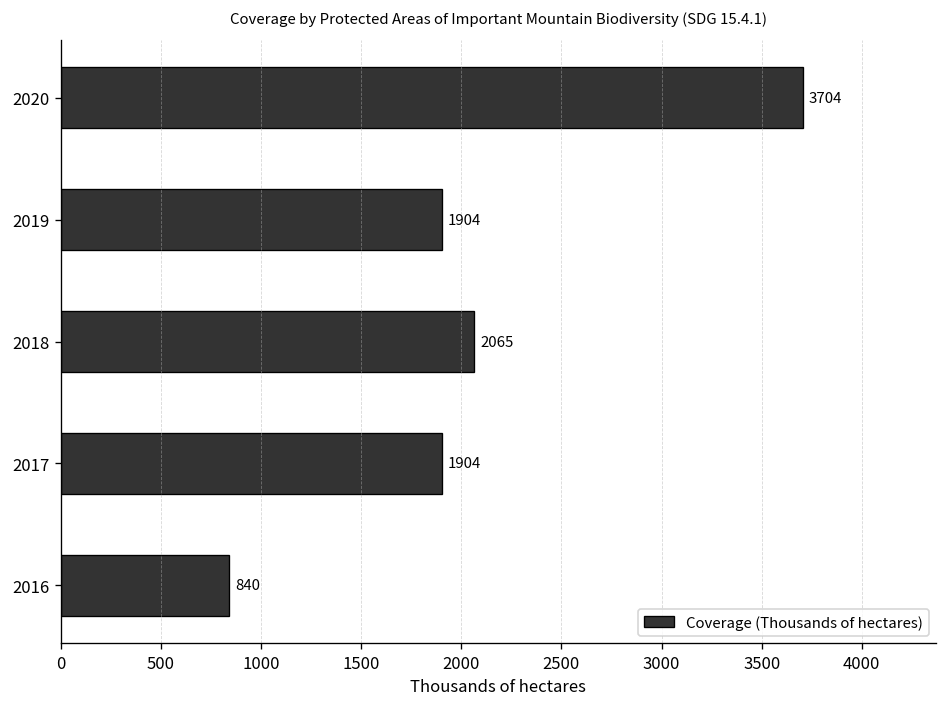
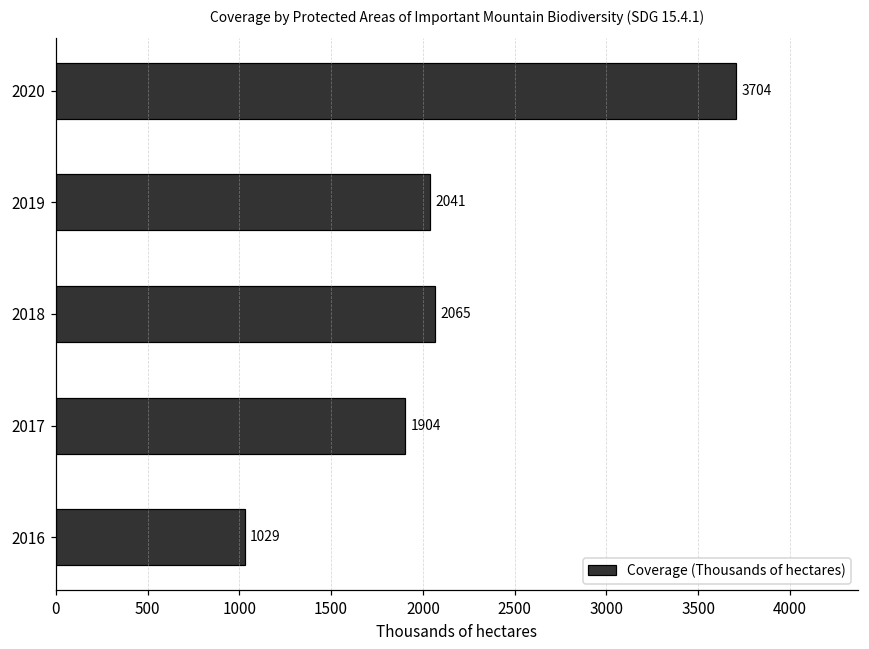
  {
    "2020": 3704,
-   "2019": 1904,
+   "2019": 2041,
    "2018": 2065,
    "2017": 1904,
-   "2016": 840
+   "2016": 1029
  }
